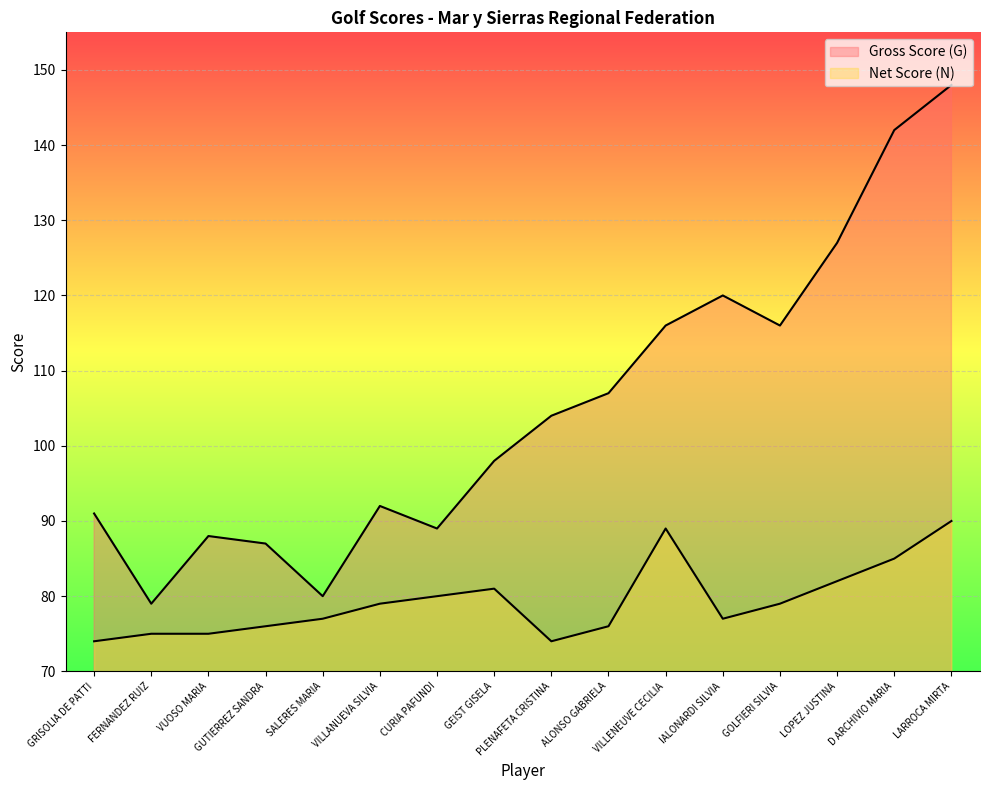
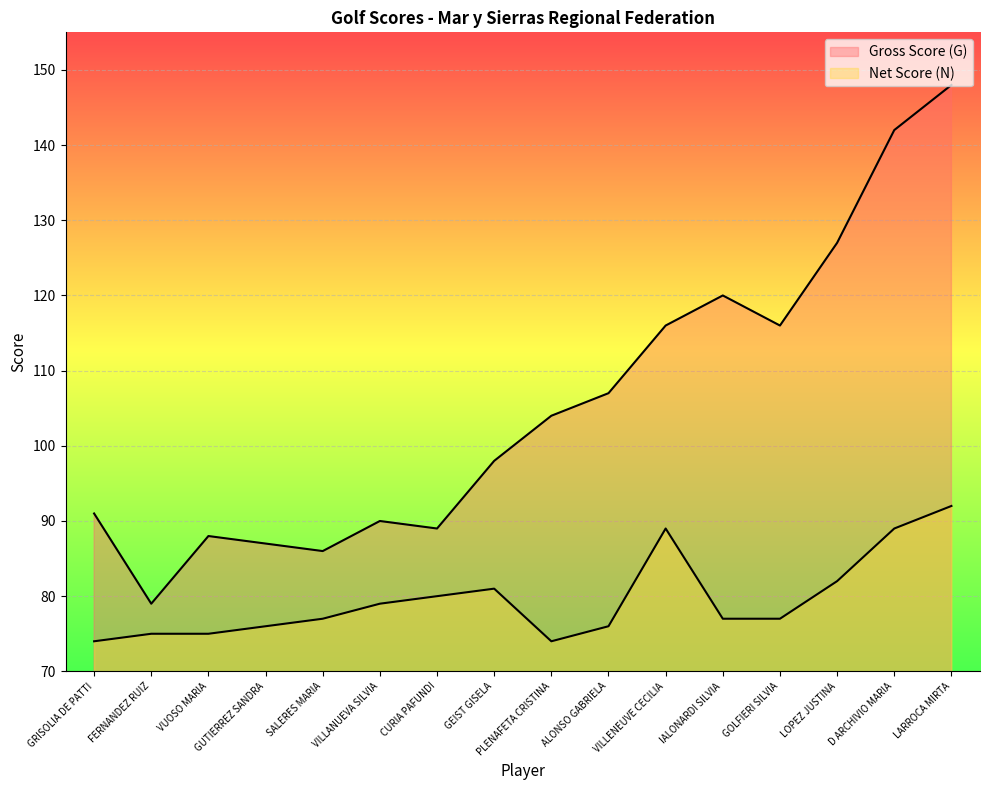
  {
    "Gross Score (G)": {
      "GRISOLIA DE PATTI": 91,
      "FERNANDEZ RUIZ": 79,
      "VUOSO MARIA": 88,
      "GUTIERREZ SANDRA": 87,
-     "SALERES MARIA": 80,
-     "VILLANUEVA SILVIA": 92,
+     "SALERES MARIA": 86,
+     "VILLANUEVA SILVIA": 90,
      "CURIA PAFUNDI": 89,
      "GEIST GISELA": 98,
      "PLENAFETA CRISTINA": 104,
      "ALONSO GABRIELA": 107,
      "VILLENEUVE CECILIA": 116,
      "IALONARDI SILVIA": 120,
      "GOLFIERI SILVIA": 116,
      "LOPEZ JUSTINA": 127,
      "D ARCHIVIO MARIA": 142
    },
    "Net Score (N)": {
      "GRISOLIA DE PATTI": 74,
      "FERNANDEZ RUIZ": 75,
      "VUOSO MARIA": 75,
      "GUTIERREZ SANDRA": 76,
      "SALERES MARIA": 77,
      "VILLANUEVA SILVIA": 79,
      "CURIA PAFUNDI": 80,
      "GEIST GISELA": 81,
      "PLENAFETA CRISTINA": 74,
      "ALONSO GABRIELA": 76,
      "VILLENEUVE CECILIA": 89,
      "IALONARDI SILVIA": 77,
-     "GOLFIERI SILVIA": 79,
+     "GOLFIERI SILVIA": 77,
      "LOPEZ JUSTINA": 82,
-     "D ARCHIVIO MARIA": 85,
-     "LARROCA MIRTA": 90
+     "D ARCHIVIO MARIA": 89,
+     "LARROCA MIRTA": 92
    }
  }
